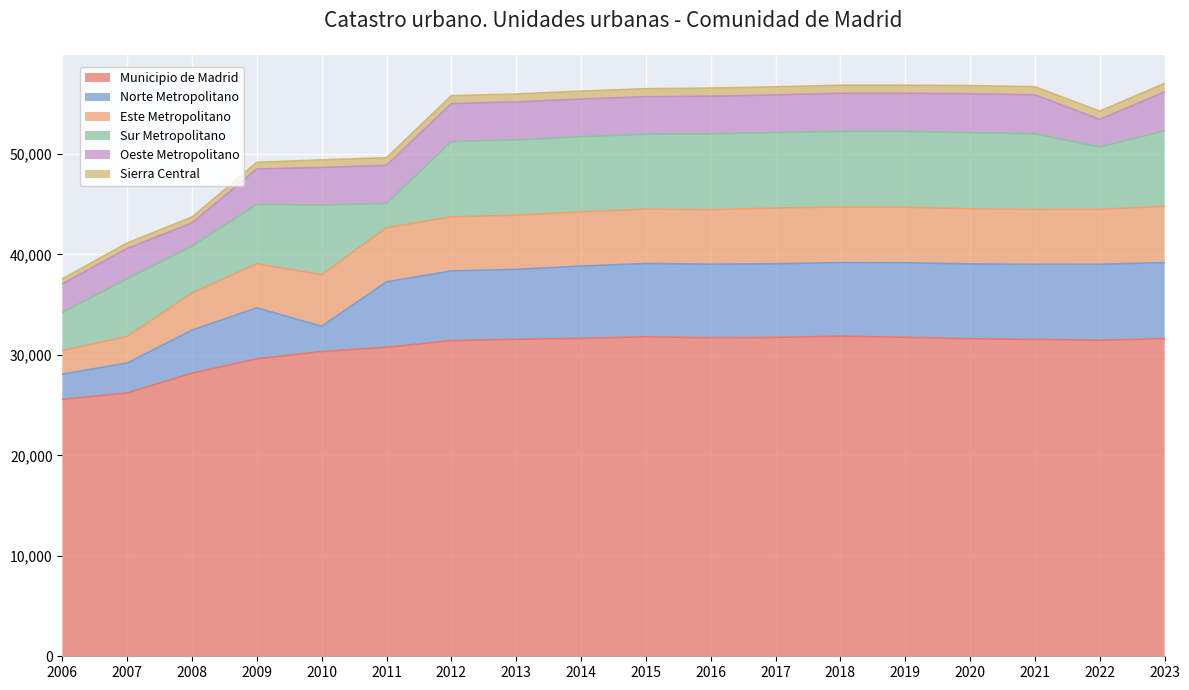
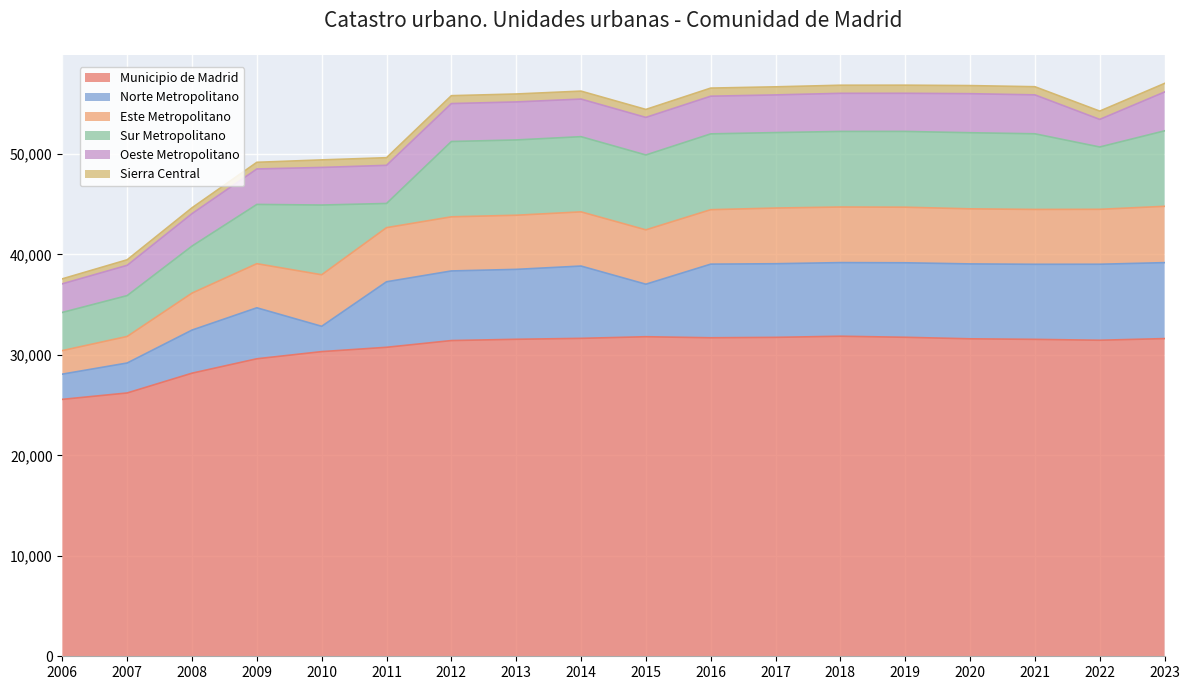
  {
    "Norte Metropolitano": {
      "2006": "2,500",
      "2007": "3,000",
      "2008": "4,300",
      "2009": "5,100",
      "2010": "2,500",
      "2011": "6,500",
      "2012": "6,900",
      "2013": "7,000",
      "2014": "7,200",
-     "2015": "7,300",
+     "2015": "5,200",
      "2016": "7,300",
      "2017": "7,300",
      "2018": "7,300",
      "2019": "7,400",
      "2020": "7,500",
      "2021": "7,500",
      "2022": "7,600",
      "2023": "7,600"
    },
    "Sur Metropolitano": {
      "2006": "3,800",
-     "2007": "5,700",
+     "2007": "4,100",
      "2008": "4,700",
      "2009": "5,900",
      "2010": "6,900",
      "2011": "2,400",
      "2012": "7,500",
      "2013": "7,500",
      "2014": "7,500",
      "2015": "7,500",
      "2016": "7,500",
      "2017": "7,500",
      "2018": "7,500",
      "2019": "7,500",
      "2020": "7,600",
      "2021": "7,500",
      "2022": "6,200",
      "2023": "7,500"
    },
    "Oeste Metropolitano": {
      "2006": "2,800",
      "2007": "3,000",
-     "2008": "2,300",
+     "2008": "3,200",
      "2009": "3,500",
      "2010": "3,700",
      "2011": "3,800",
      "2012": "3,800",
      "2013": "3,800",
      "2014": "3,700",
      "2015": "3,700",
      "2016": "3,800",
      "2017": "3,800",
      "2018": "3,800",
      "2019": "3,800",
      "2020": "3,900",
      "2021": "3,900",
      "2022": "2,700",
      "2023": "3,900"
    }
  }
